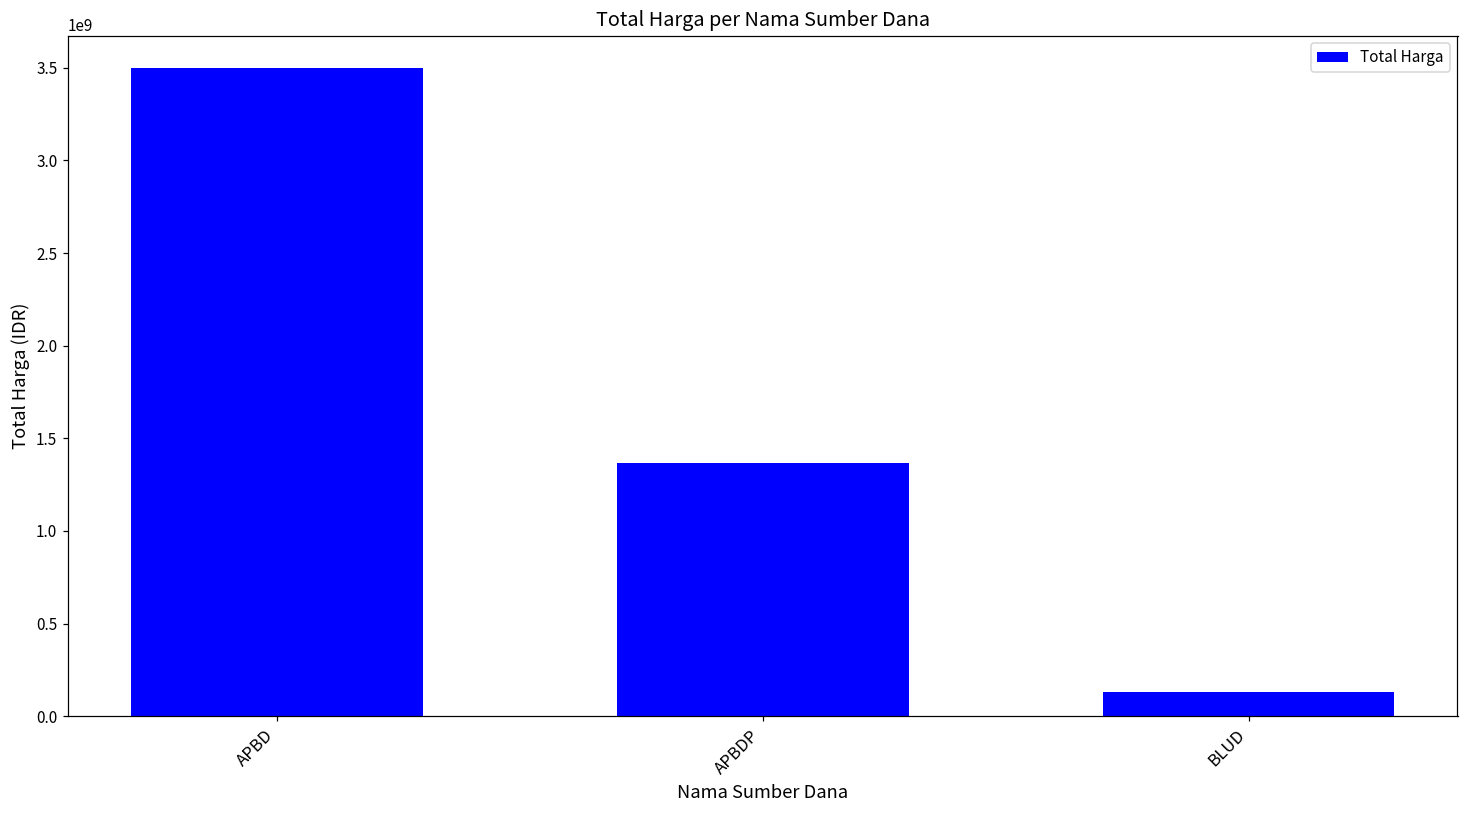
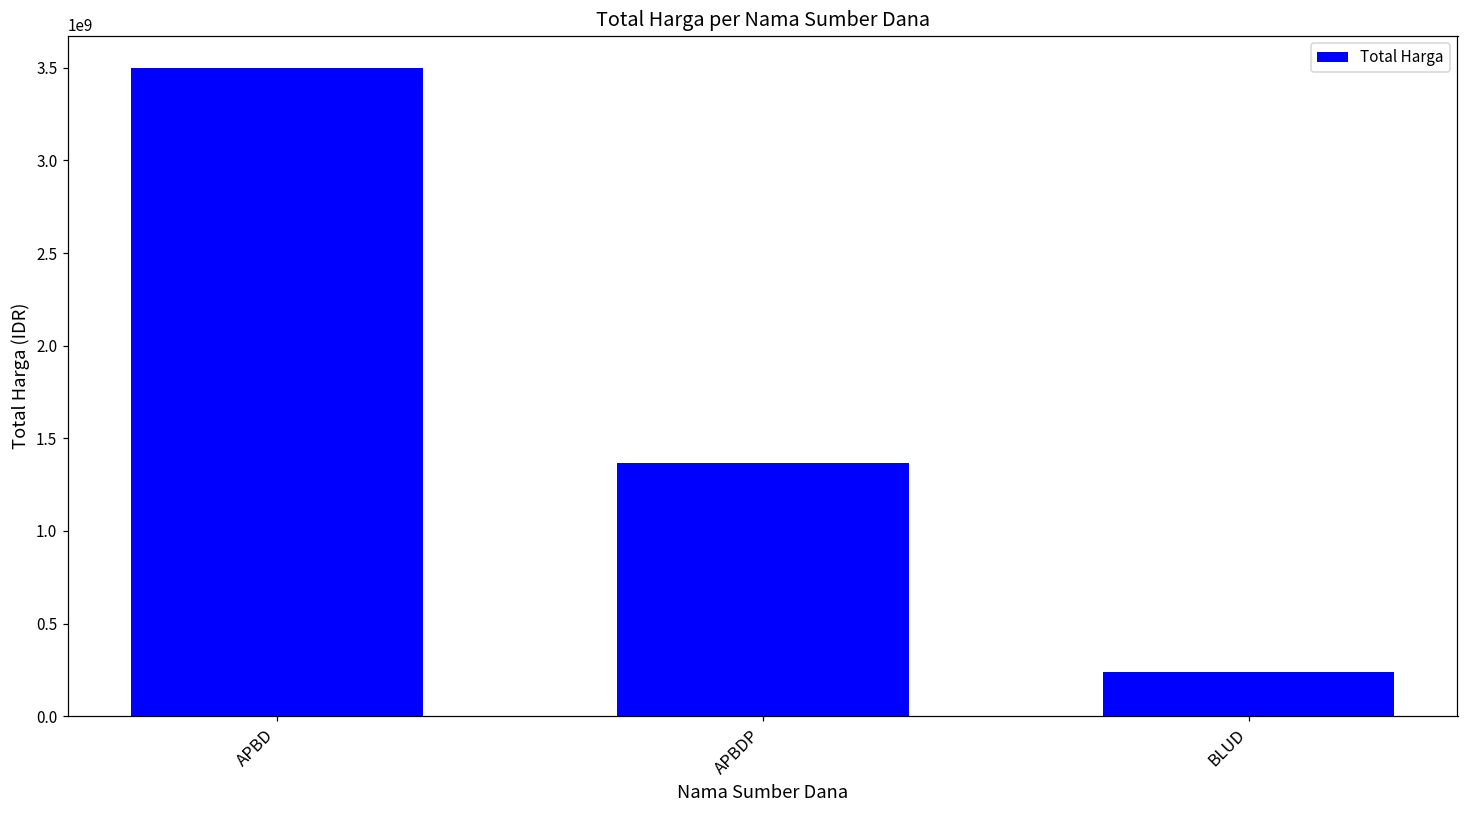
  {
    "APBD": 3500000000,
    "APBDP": 1370000000,
-   "BLUD": 130000000
+   "BLUD": 240000000
  }
